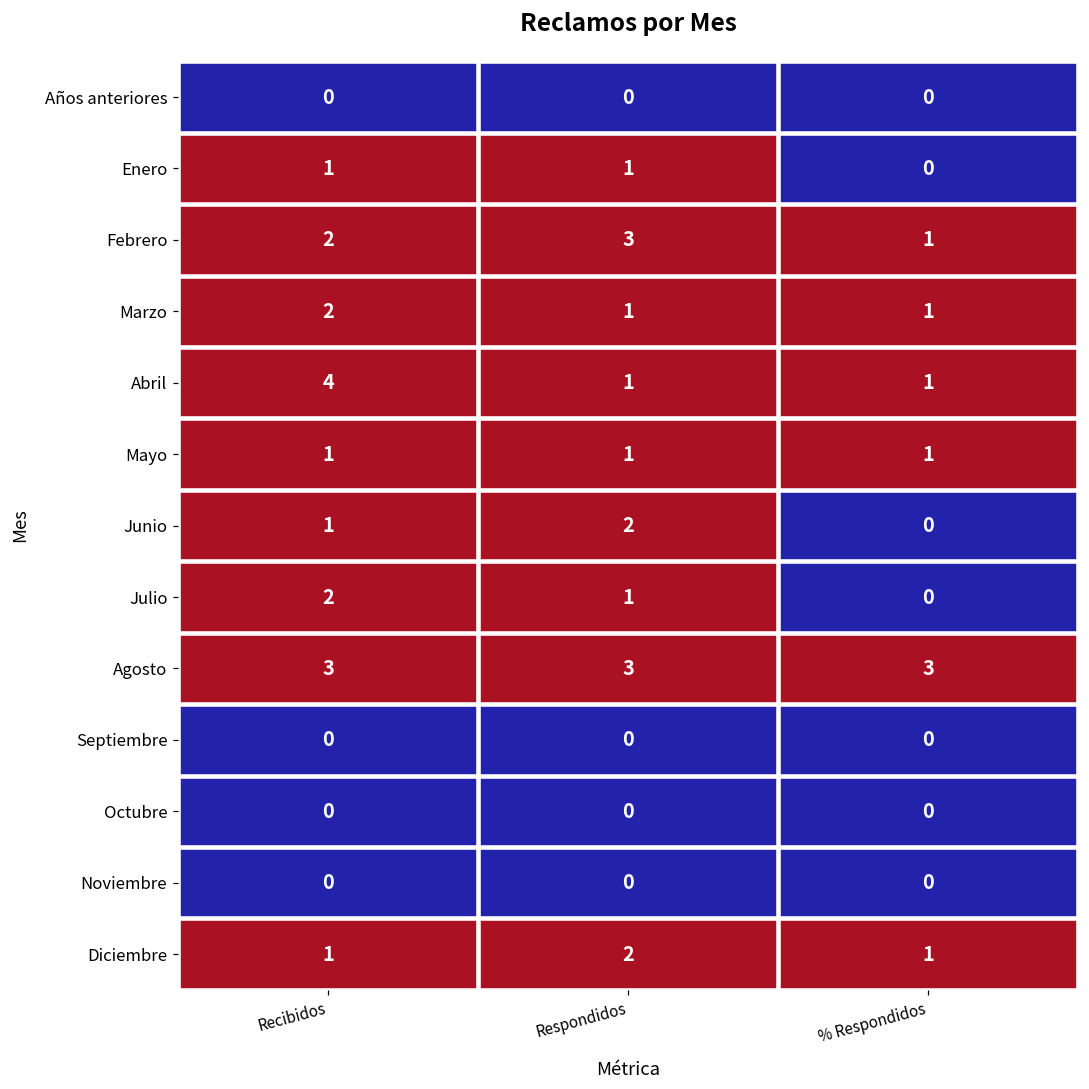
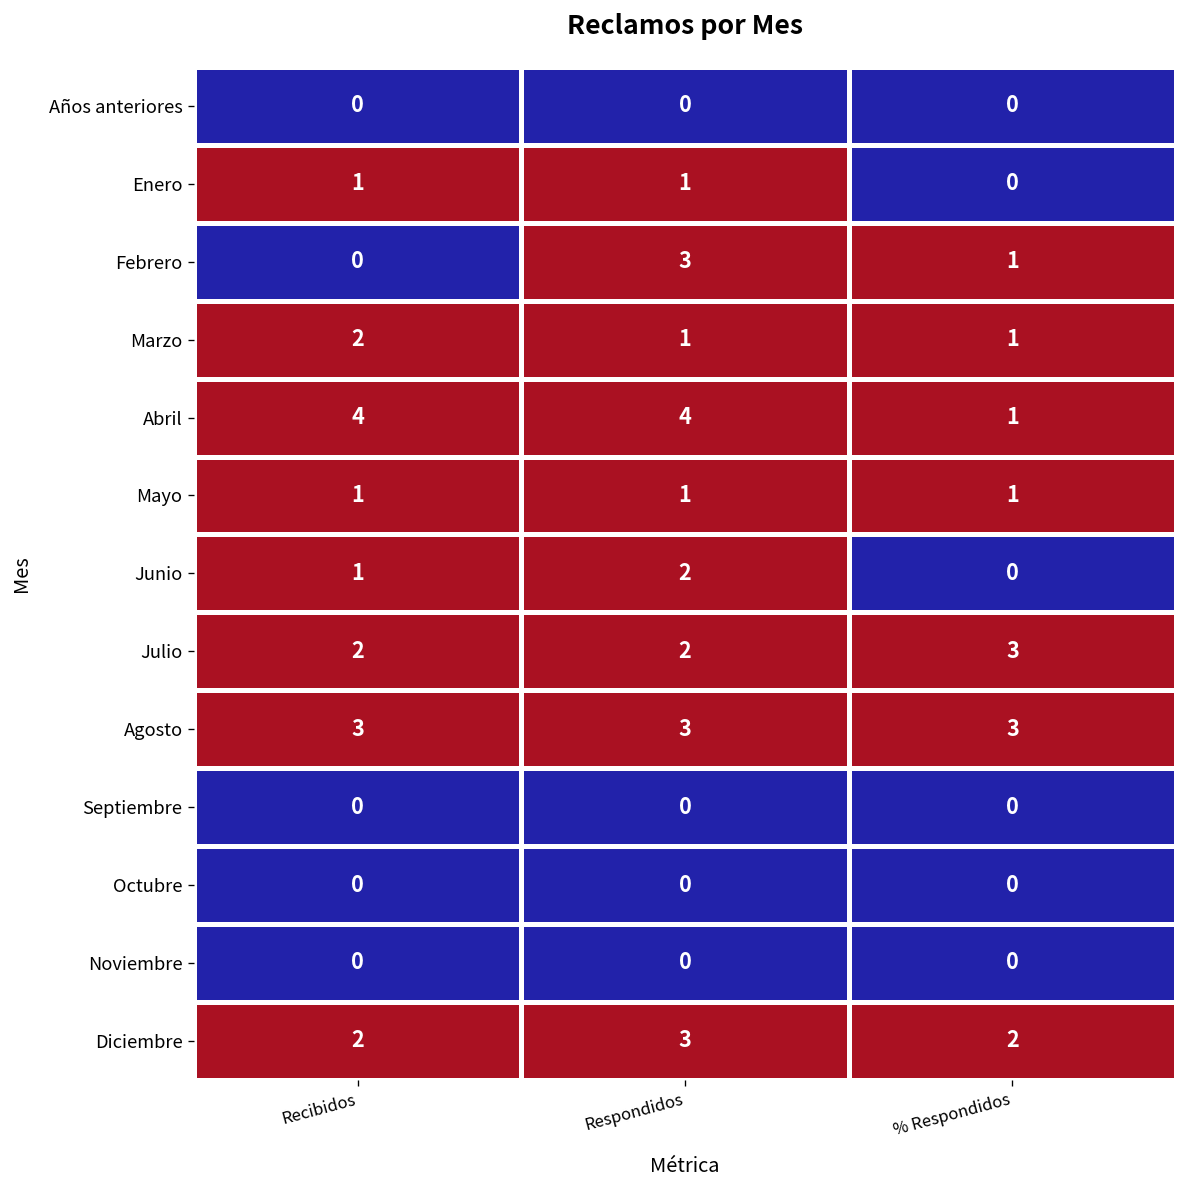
  {
    "Años anteriores": {
      "Recibidos": 0,
      "Respondidos": 0,
      "% Respondidos": 0
    },
    "Enero": {
      "Recibidos": 1,
      "Respondidos": 1,
      "% Respondidos": 0
    },
    "Febrero": {
-     "Recibidos": 2,
+     "Recibidos": 0,
      "Respondidos": 3,
      "% Respondidos": 1
    },
    "Marzo": {
      "Recibidos": 2,
      "Respondidos": 1,
      "% Respondidos": 1
    },
    "Abril": {
      "Recibidos": 4,
-     "Respondidos": 1,
+     "Respondidos": 4,
      "% Respondidos": 1
    },
    "Mayo": {
      "Recibidos": 1,
      "Respondidos": 1,
      "% Respondidos": 1
    },
    "Junio": {
      "Recibidos": 1,
      "Respondidos": 2,
      "% Respondidos": 0
    },
    "Julio": {
      "Recibidos": 2,
-     "Respondidos": 1,
-     "% Respondidos": 0
+     "Respondidos": 2,
+     "% Respondidos": 3
    },
    "Agosto": {
      "Recibidos": 3,
      "Respondidos": 3,
      "% Respondidos": 3
    },
    "Septiembre": {
      "Recibidos": 0,
      "Respondidos": 0,
      "% Respondidos": 0
    },
    "Octubre": {
      "Recibidos": 0,
      "Respondidos": 0,
      "% Respondidos": 0
    },
    "Noviembre": {
      "Recibidos": 0,
      "Respondidos": 0,
      "% Respondidos": 0
    },
    "Diciembre": {
-     "Recibidos": 1,
-     "Respondidos": 2,
-     "% Respondidos": 1
+     "Recibidos": 2,
+     "Respondidos": 3,
+     "% Respondidos": 2
    }
  }
